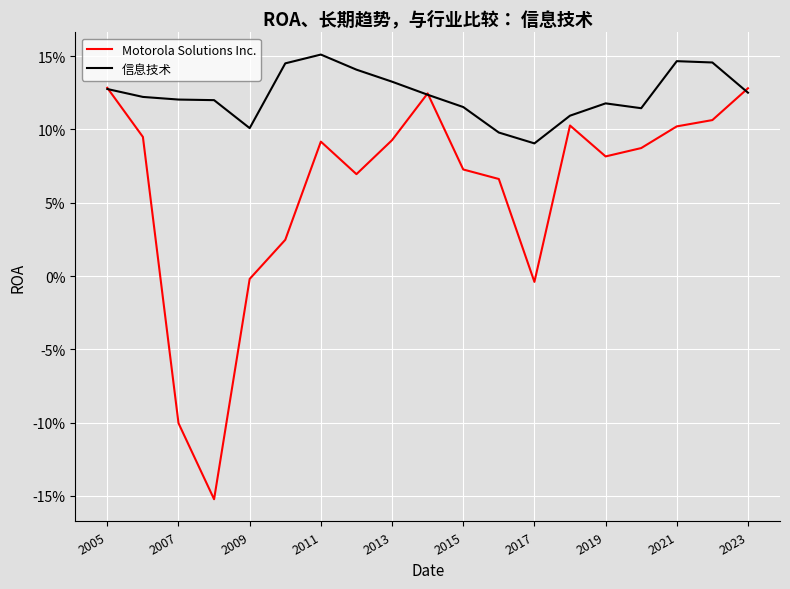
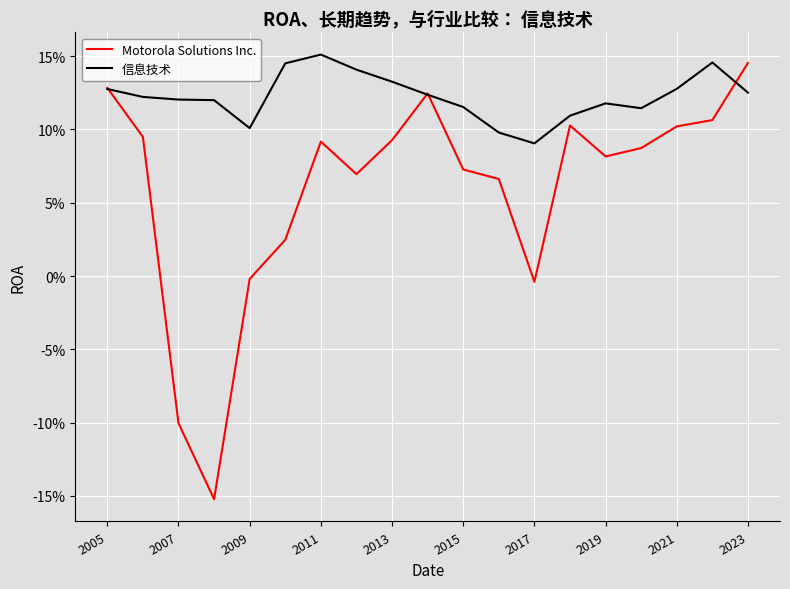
  {
    "Motorola Solutions Inc.": {
      "2007": "-10.0%",
      "2009": "-0.2%",
      "2011": "9.2%",
      "2013": "9.3%",
      "2015": "7.3%",
      "2017": "-0.4%",
      "2019": "8.2%",
      "2021": "10.2%",
-     "2023": "12.8%"
+     "2023": "14.5%"
    },
    "信息技术": {
      "2007": "12.0%",
      "2009": "10.1%",
      "2011": "15.1%",
      "2013": "13.3%",
      "2015": "11.5%",
      "2017": "9.0%",
      "2019": "11.8%",
-     "2021": "14.7%",
+     "2021": "12.8%",
      "2023": "12.5%"
    }
  }
